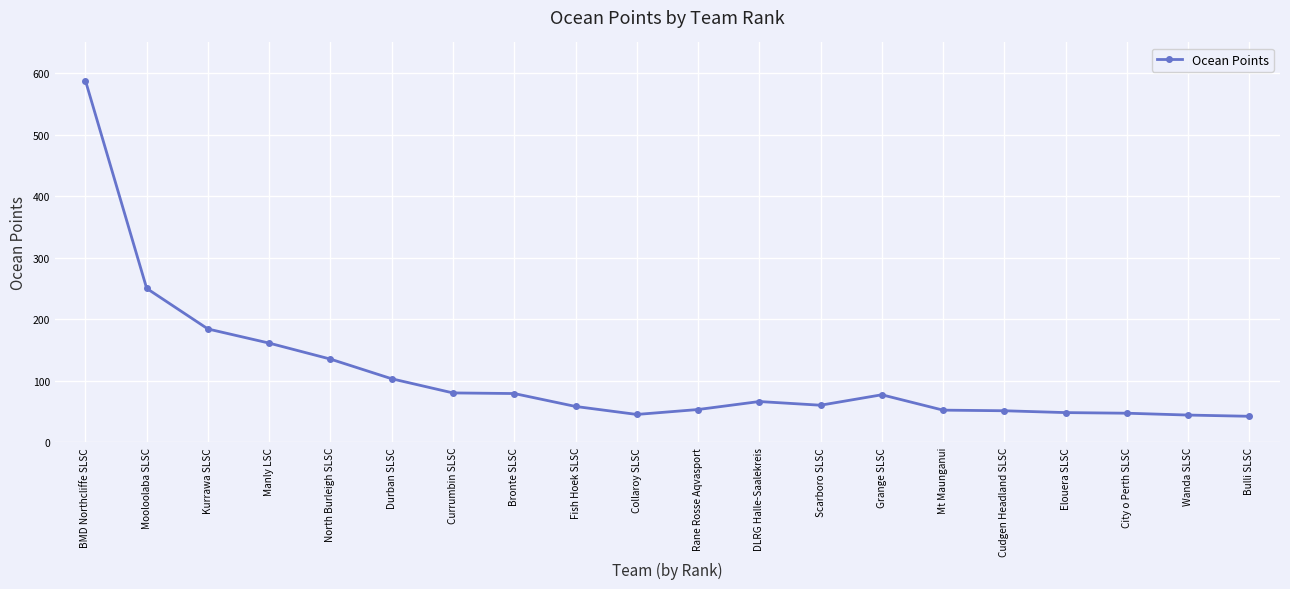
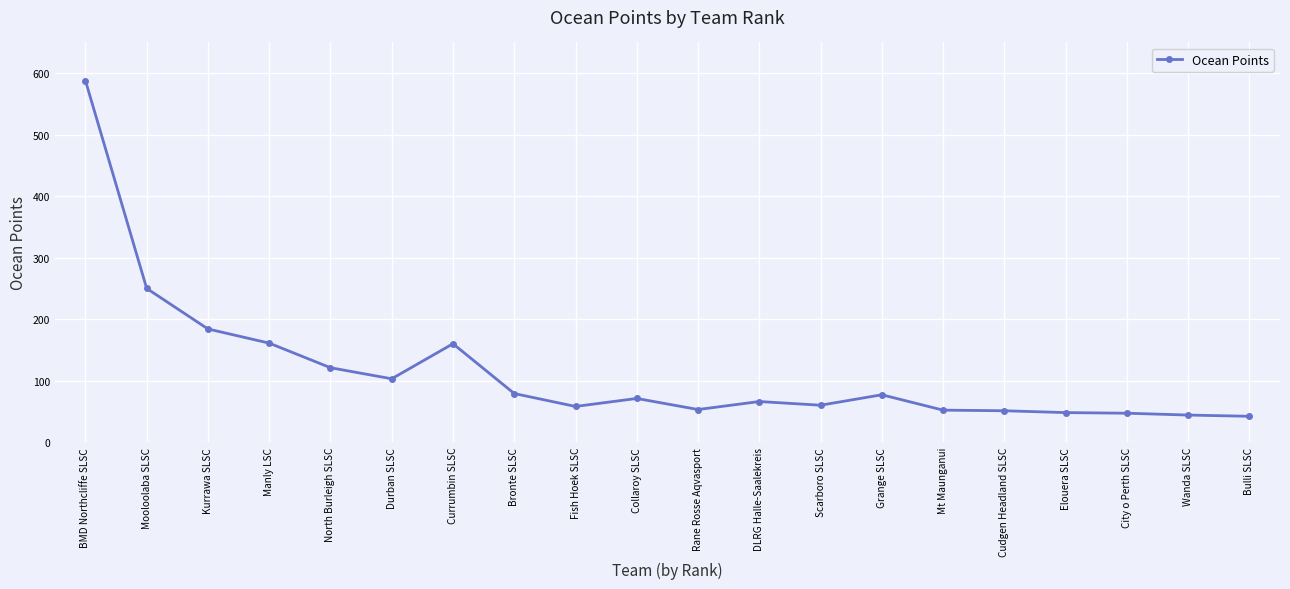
  {
    "BMD Northcliffe SLSC": 590,
    "Mooloolaba SLSC": 250,
    "Kurrawa SLSC": 180,
    "Manly LSC": 160,
-   "North Burleigh SLSC": 140,
+   "North Burleigh SLSC": 120,
    "Durban SLSC": 100,
-   "Currumbin SLSC": 80,
+   "Currumbin SLSC": 160,
    "Bronte SLSC": 80,
    "Fish Hoek SLSC": 60,
-   "Collaroy SLSC": 50,
+   "Collaroy SLSC": 70,
    "Rane Rosse Aqvasport": 50,
    "DLRG Halle-Saalekreis": 70,
    "Scarboro SLSC": 60,
    "Grange SLSC": 80,
    "Mt Maunganui": 50,
    "Cudgen Headland SLSC": 50,
    "Elouera SLSC": 50,
    "City o Perth SLSC": 50,
    "Wanda SLSC": 40,
    "Bulli SLSC": 40
  }
